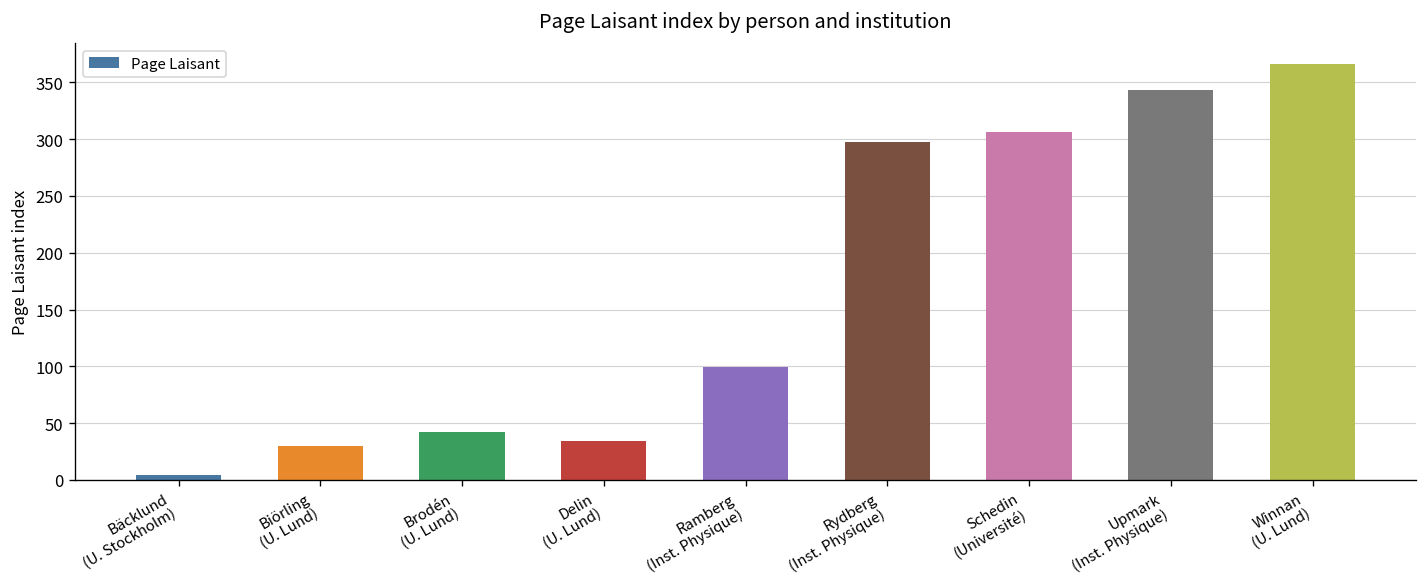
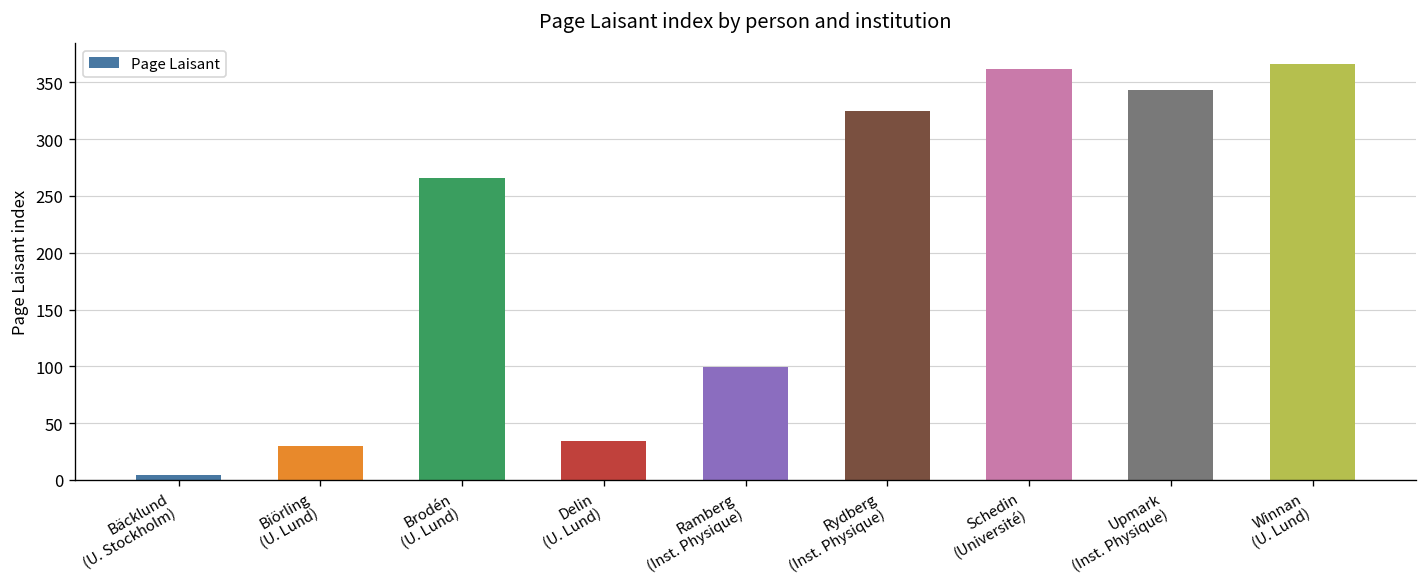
  {
    "Bäcklund (U. Stockholm)": 0,
    "Biörling (U. Lund)": 30,
-   "Brodén (U. Lund)": 40,
+   "Brodén (U. Lund)": 270,
    "Delin (U. Lund)": 30,
    "Ramberg (Inst. Physique)": 100,
-   "Rydberg (Inst. Physique)": 300,
-   "Schedin (Université)": 310,
+   "Rydberg (Inst. Physique)": 330,
+   "Schedin (Université)": 360,
    "Upmark (Inst. Physique)": 340,
    "Winnan (U. Lund)": 370
  }
